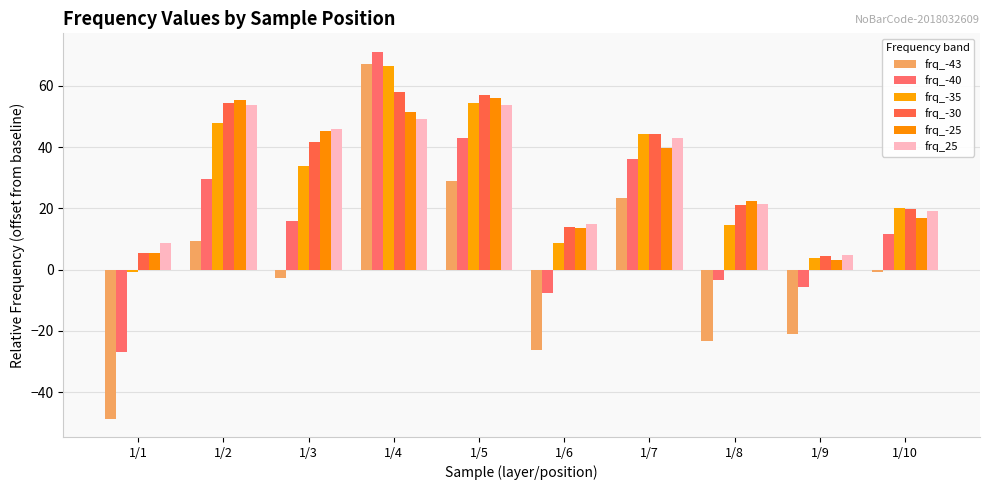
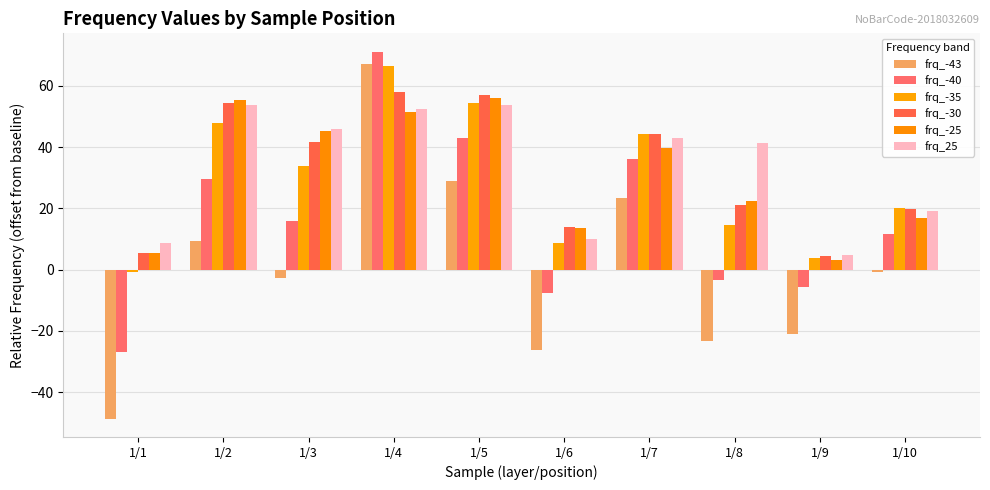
  {
    "frq_25": {
      "1/1": 9,
      "1/2": 54,
      "1/3": 46,
-     "1/4": 49,
+     "1/4": 52,
      "1/5": 54,
-     "1/6": 15,
+     "1/6": 10,
      "1/7": 43,
-     "1/8": 21,
+     "1/8": 41,
      "1/9": 5,
      "1/10": 19
    }
  }
